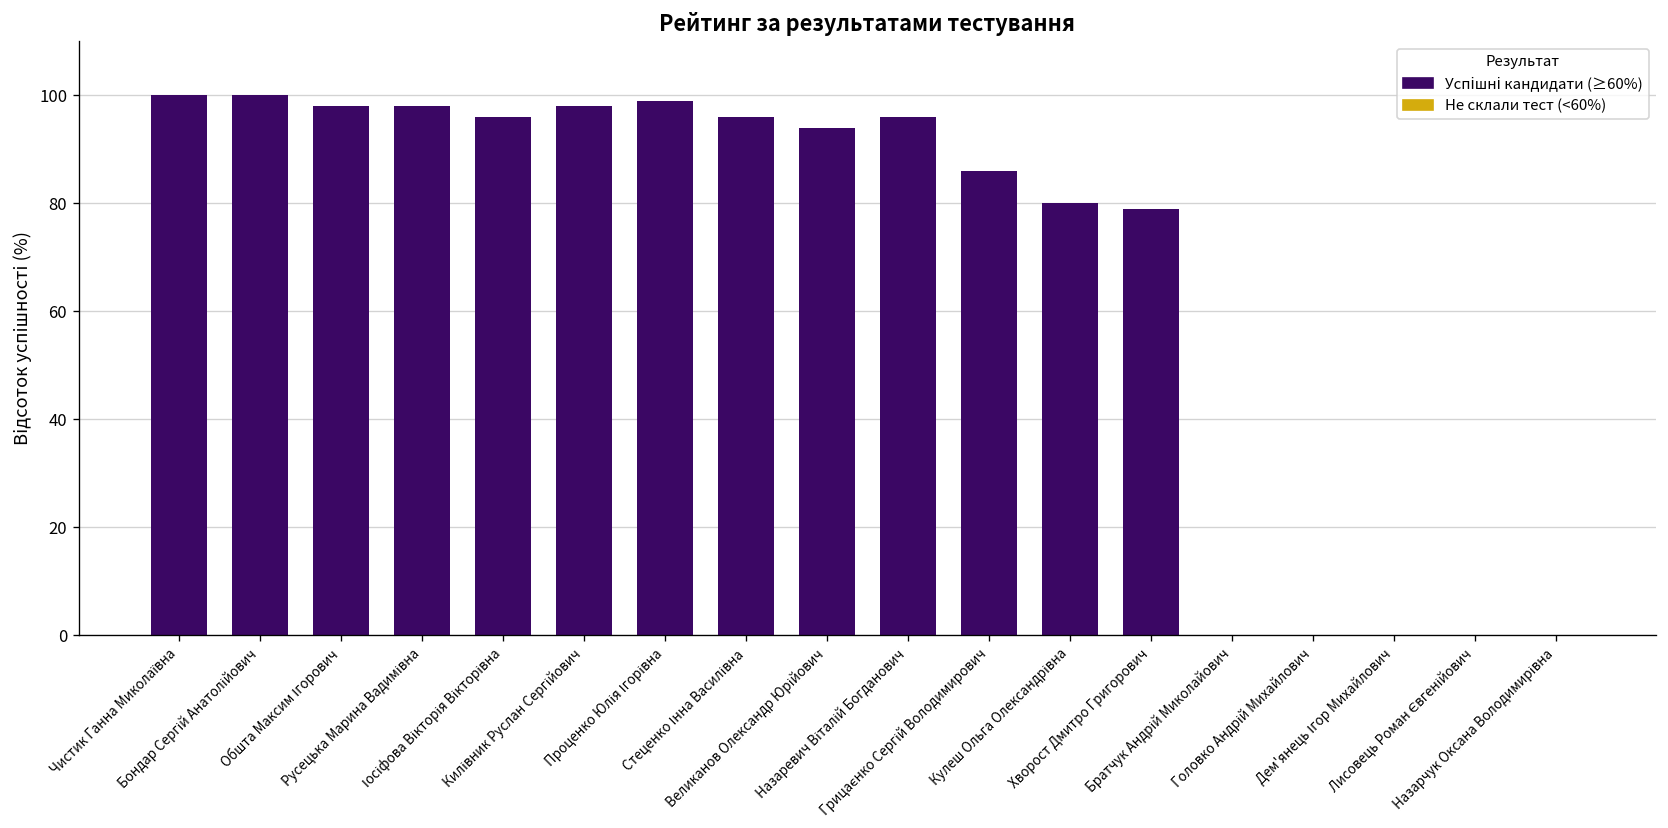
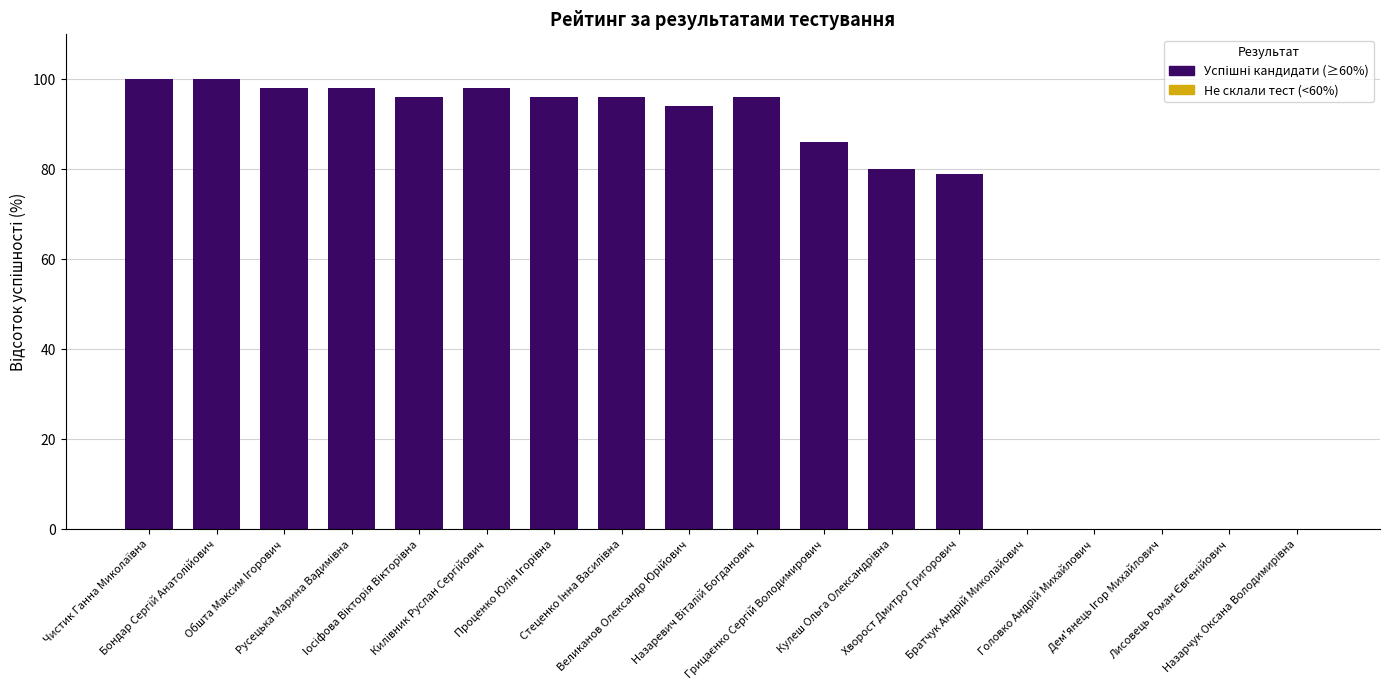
  {
    "Чистик Ганна Миколаївна": 100,
    "Бондар Сергій Анатолійович": 100,
    "Обшта Максим Ігорович": 98,
    "Русецька Марина Вадимівна": 98,
    "Іосіфова Вікторія Вікторівна": 96,
    "Килівник Руслан Сергійович": 98,
-   "Проценко Юлія Ігорівна": 99,
+   "Проценко Юлія Ігорівна": 96,
    "Стеценко Інна Василівна": 96,
    "Великанов Олександр Юрійович": 94,
    "Назаревич Віталій Богданович": 96,
    "Грицаєнко Сергій Володимирович": 86,
    "Кулеш Ольга Олександрівна": 80,
    "Хворост Дмитро Григорович": 79,
    "Братчук Андрій Миколайович": 0,
    "Головко Андрій Михайлович": 0,
    "Дем'янець Ігор Михайлович": 0,
    "Лисовець Роман Євгенійович": 0,
    "Назарчук Оксана Володимирівна": 0
  }
